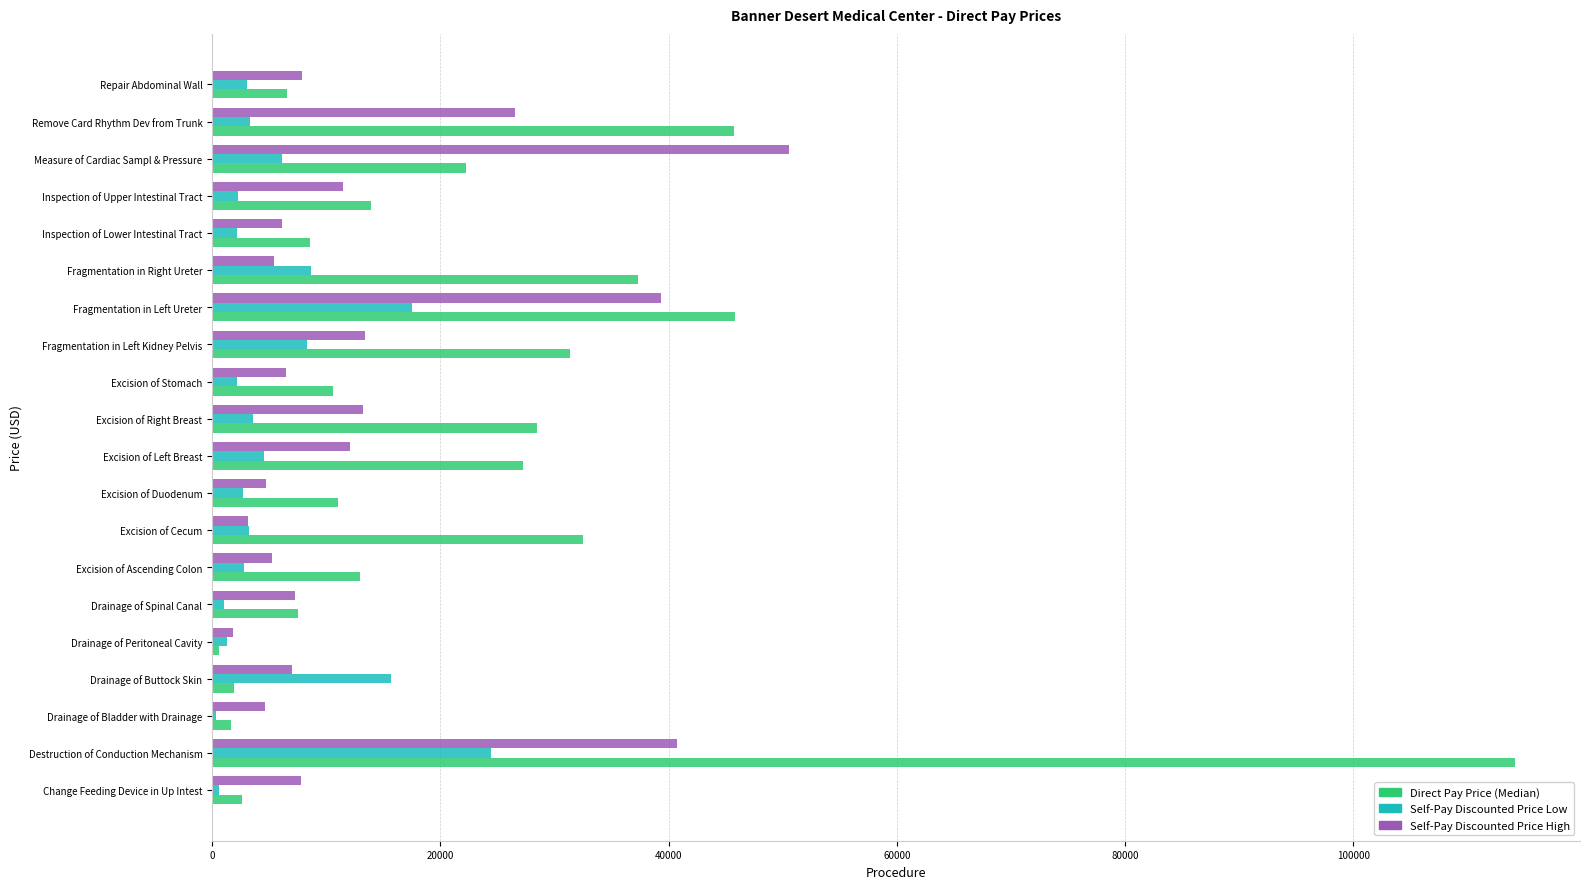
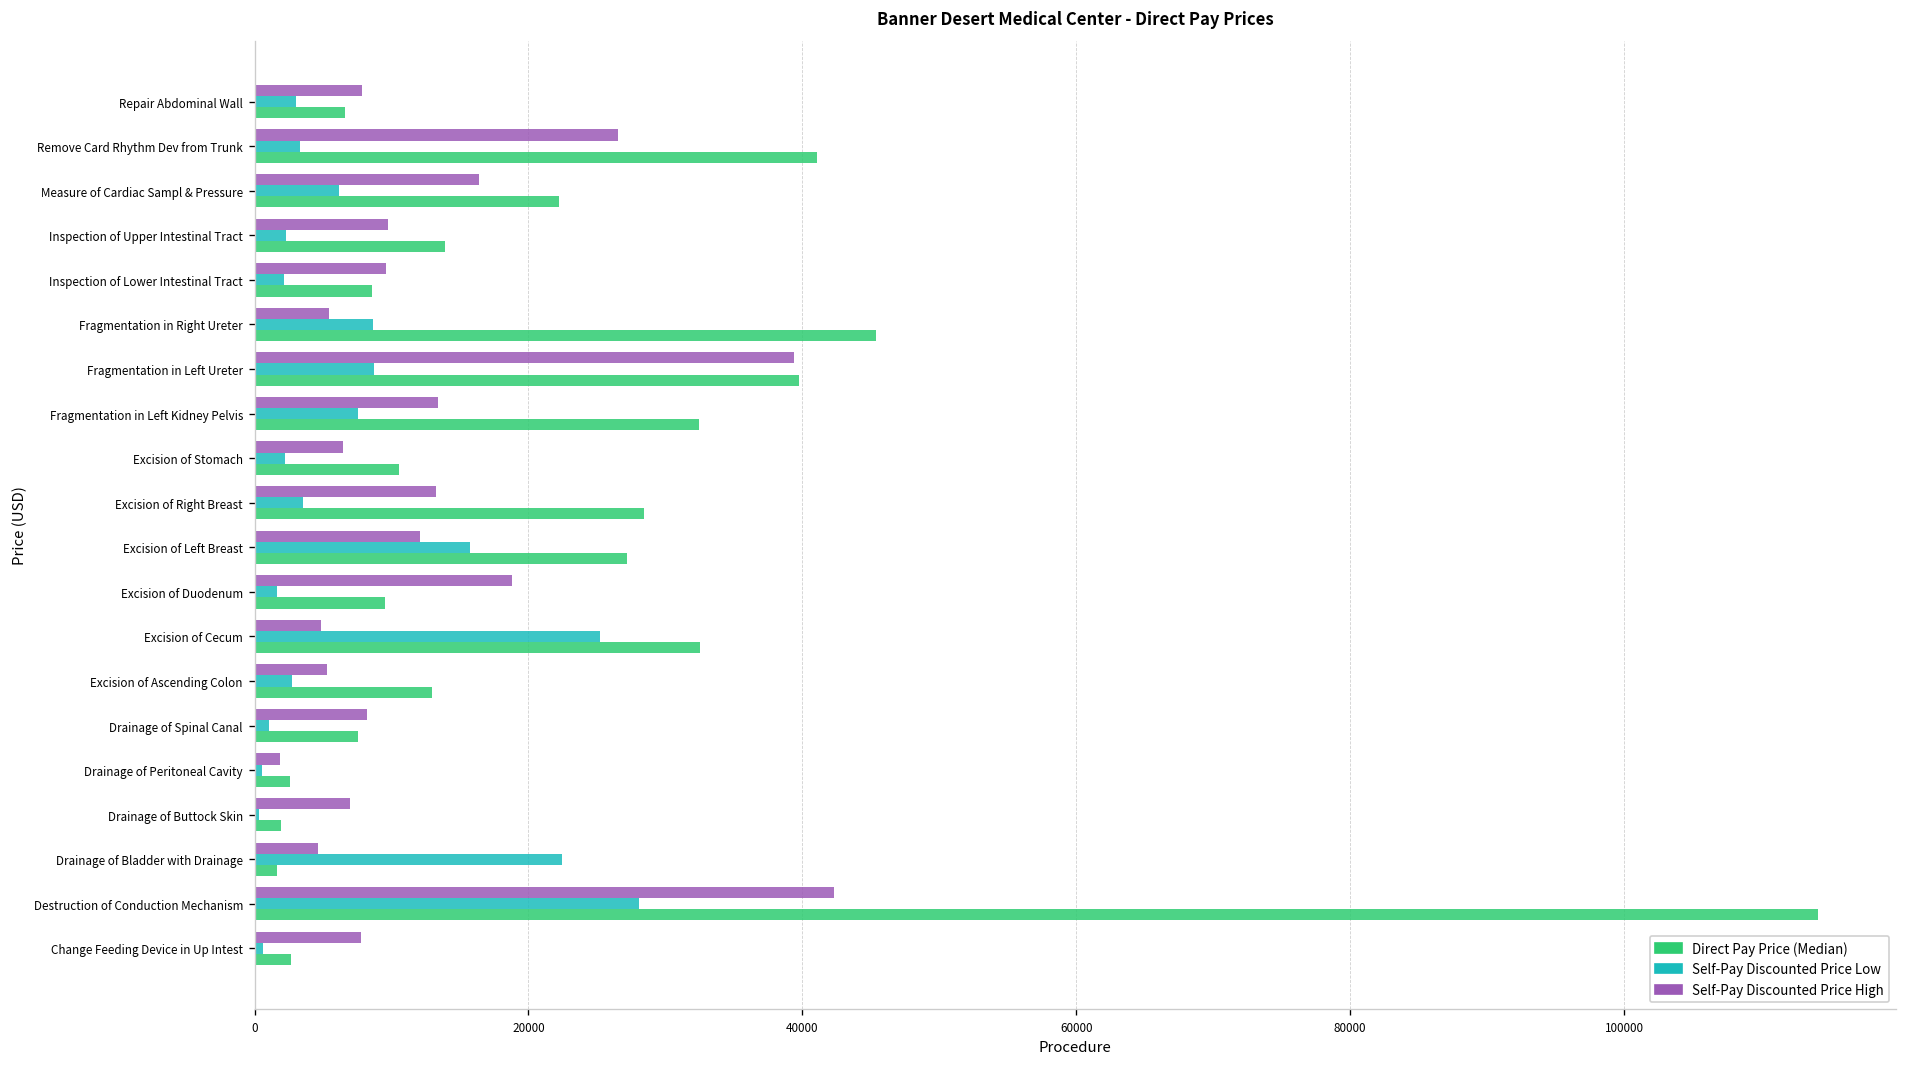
  {
    "Direct Pay Price (Median)": {
      "Repair Abdominal Wall": 6600,
-     "Remove Card Rhythm Dev from Trunk": 45700,
+     "Remove Card Rhythm Dev from Trunk": 41000,
      "Measure of Cardiac Sampl & Pressure": 22200,
      "Inspection of Upper Intestinal Tract": 13900,
      "Inspection of Lower Intestinal Tract": 8600,
-     "Fragmentation in Right Ureter": 37300,
-     "Fragmentation in Left Ureter": 45800,
-     "Fragmentation in Left Kidney Pelvis": 31300,
+     "Fragmentation in Right Ureter": 45400,
+     "Fragmentation in Left Ureter": 39800,
+     "Fragmentation in Left Kidney Pelvis": 32500,
      "Excision of Stomach": 10600,
      "Excision of Right Breast": 28500,
      "Excision of Left Breast": 27200,
-     "Excision of Duodenum": 11000,
+     "Excision of Duodenum": 9500,
      "Excision of Cecum": 32500,
      "Excision of Ascending Colon": 12900,
      "Drainage of Spinal Canal": 7500,
-     "Drainage of Peritoneal Cavity": 600,
+     "Drainage of Peritoneal Cavity": 2600,
      "Drainage of Buttock Skin": 1900,
      "Drainage of Bladder with Drainage": 1600,
      "Destruction of Conduction Mechanism": 114200,
      "Change Feeding Device in Up Intest": 2600
    },
    "Self-Pay Discounted Price Low": {
      "Repair Abdominal Wall": 3000,
      "Remove Card Rhythm Dev from Trunk": 3300,
      "Measure of Cardiac Sampl & Pressure": 6100,
      "Inspection of Upper Intestinal Tract": 2300,
      "Inspection of Lower Intestinal Tract": 2200,
      "Fragmentation in Right Ureter": 8700,
-     "Fragmentation in Left Ureter": 17500,
-     "Fragmentation in Left Kidney Pelvis": 8300,
+     "Fragmentation in Left Ureter": 8700,
+     "Fragmentation in Left Kidney Pelvis": 7500,
      "Excision of Stomach": 2200,
      "Excision of Right Breast": 3600,
-     "Excision of Left Breast": 4500,
-     "Excision of Duodenum": 2700,
-     "Excision of Cecum": 3200,
+     "Excision of Left Breast": 15700,
+     "Excision of Duodenum": 1700,
+     "Excision of Cecum": 25200,
      "Excision of Ascending Colon": 2800,
      "Drainage of Spinal Canal": 1000,
-     "Drainage of Peritoneal Cavity": 1300,
-     "Drainage of Buttock Skin": 15600,
-     "Drainage of Bladder with Drainage": 300,
-     "Destruction of Conduction Mechanism": 24400,
+     "Drainage of Peritoneal Cavity": 500,
+     "Drainage of Buttock Skin": 300,
+     "Drainage of Bladder with Drainage": 22400,
+     "Destruction of Conduction Mechanism": 28000,
      "Change Feeding Device in Up Intest": 600
    },
    "Self-Pay Discounted Price High": {
      "Repair Abdominal Wall": 7900,
      "Remove Card Rhythm Dev from Trunk": 26500,
-     "Measure of Cardiac Sampl & Pressure": 50500,
-     "Inspection of Upper Intestinal Tract": 11500,
-     "Inspection of Lower Intestinal Tract": 6100,
+     "Measure of Cardiac Sampl & Pressure": 16400,
+     "Inspection of Upper Intestinal Tract": 9700,
+     "Inspection of Lower Intestinal Tract": 9600,
      "Fragmentation in Right Ureter": 5400,
      "Fragmentation in Left Ureter": 39400,
      "Fragmentation in Left Kidney Pelvis": 13400,
      "Excision of Stomach": 6400,
      "Excision of Right Breast": 13200,
      "Excision of Left Breast": 12100,
-     "Excision of Duodenum": 4800,
-     "Excision of Cecum": 3100,
+     "Excision of Duodenum": 18800,
+     "Excision of Cecum": 4800,
      "Excision of Ascending Colon": 5300,
-     "Drainage of Spinal Canal": 7200,
+     "Drainage of Spinal Canal": 8200,
      "Drainage of Peritoneal Cavity": 1900,
      "Drainage of Buttock Skin": 7000,
      "Drainage of Bladder with Drainage": 4700,
-     "Destruction of Conduction Mechanism": 40800,
+     "Destruction of Conduction Mechanism": 42300,
      "Change Feeding Device in Up Intest": 7800
    }
  }
